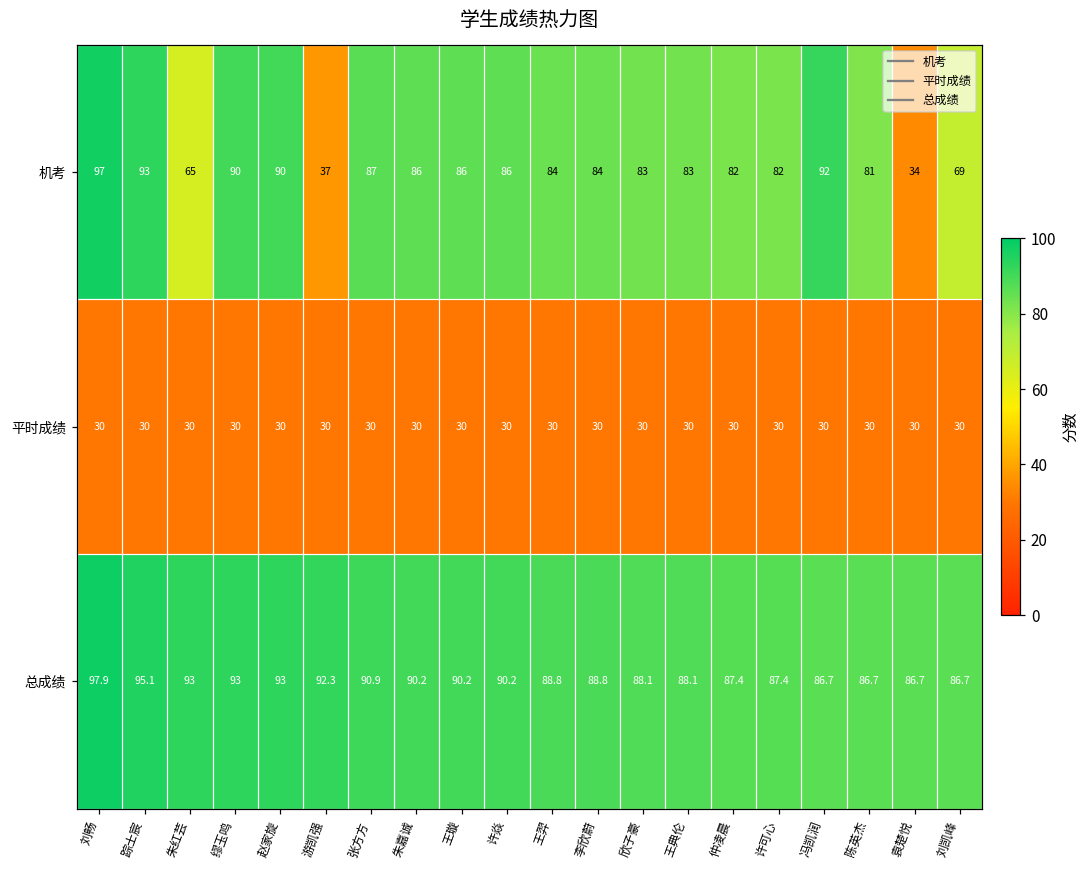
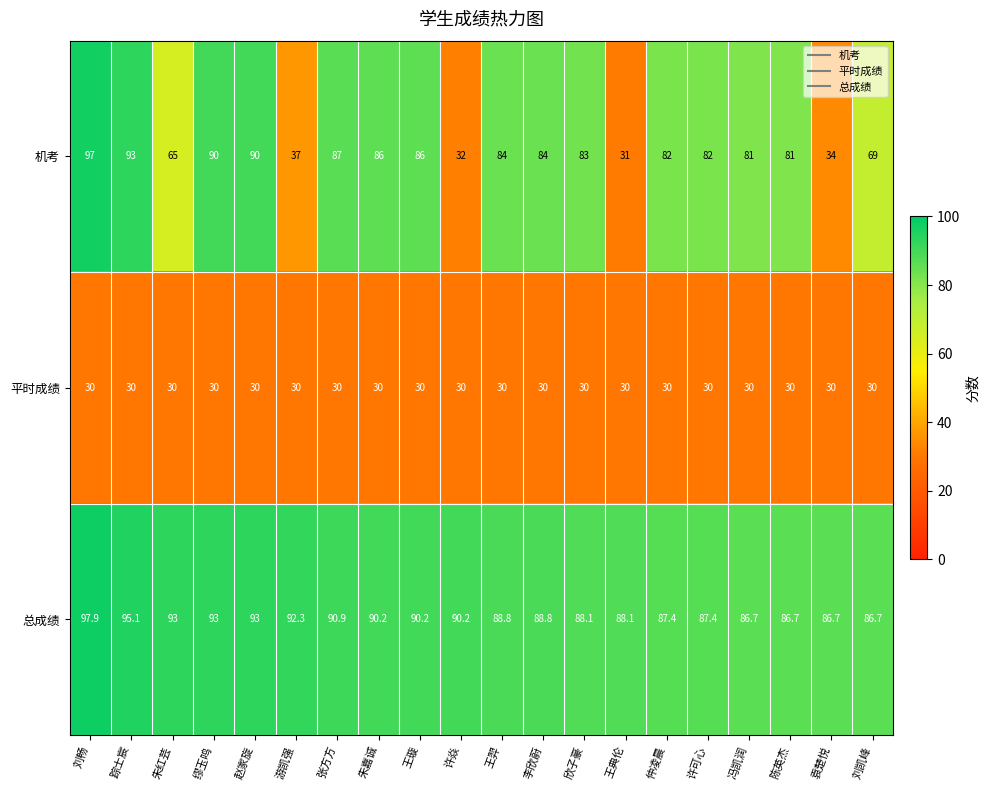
  {
    "机考": {
      "刘畅": 97,
      "踪士宸": 93,
      "朱红芸": 65,
      "缪玉鸣": 90,
      "赵家旋": 90,
      "游凯强": 37,
      "张方方": 87,
      "朱嘉诚": 86,
      "王璇": 86,
-     "许焱": 86,
+     "许焱": 32,
      "王羿": 84,
      "李欣蔚": 84,
      "欣子豪": 83,
-     "王典伦": 83,
+     "王典伦": 31,
      "仲凌晨": 82,
      "许可心": 82,
-     "冯凯润": 92,
+     "冯凯润": 81,
      "陈英杰": 81,
      "袁楚悦": 34,
      "刘凯峰": 69
    },
    "平时成绩": {
      "刘畅": 30,
      "踪士宸": 30,
      "朱红芸": 30,
      "缪玉鸣": 30,
      "赵家旋": 30,
      "游凯强": 30,
      "张方方": 30,
      "朱嘉诚": 30,
      "王璇": 30,
      "许焱": 30,
      "王羿": 30,
      "李欣蔚": 30,
      "欣子豪": 30,
      "王典伦": 30,
      "仲凌晨": 30,
      "许可心": 30,
      "冯凯润": 30,
      "陈英杰": 30,
      "袁楚悦": 30,
      "刘凯峰": 30
    },
    "总成绩": {
      "刘畅": 97.9,
      "踪士宸": 95.1,
      "朱红芸": 93,
      "缪玉鸣": 93,
      "赵家旋": 93,
      "游凯强": 92.3,
      "张方方": 90.9,
      "朱嘉诚": 90.2,
      "王璇": 90.2,
      "许焱": 90.2,
      "王羿": 88.8,
      "李欣蔚": 88.8,
      "欣子豪": 88.1,
      "王典伦": 88.1,
      "仲凌晨": 87.4,
      "许可心": 87.4,
      "冯凯润": 86.7,
      "陈英杰": 86.7,
      "袁楚悦": 86.7,
      "刘凯峰": 86.7
    }
  }
